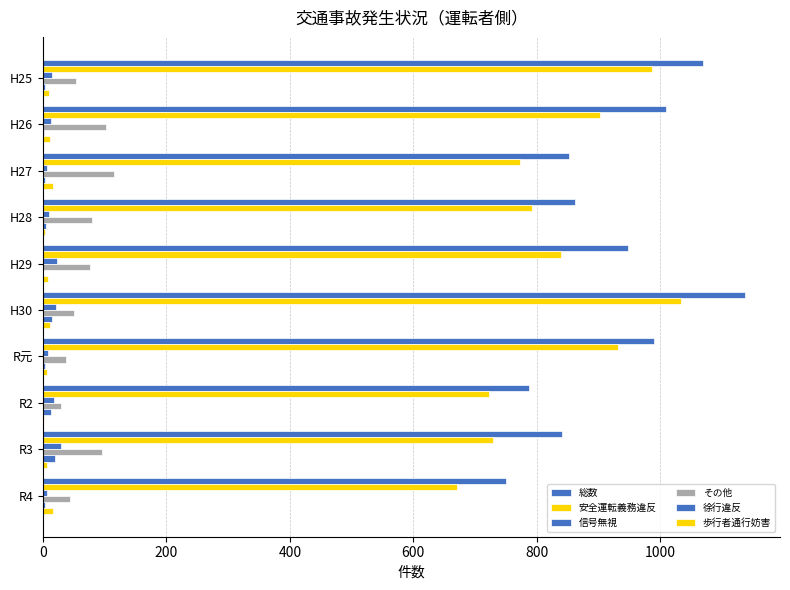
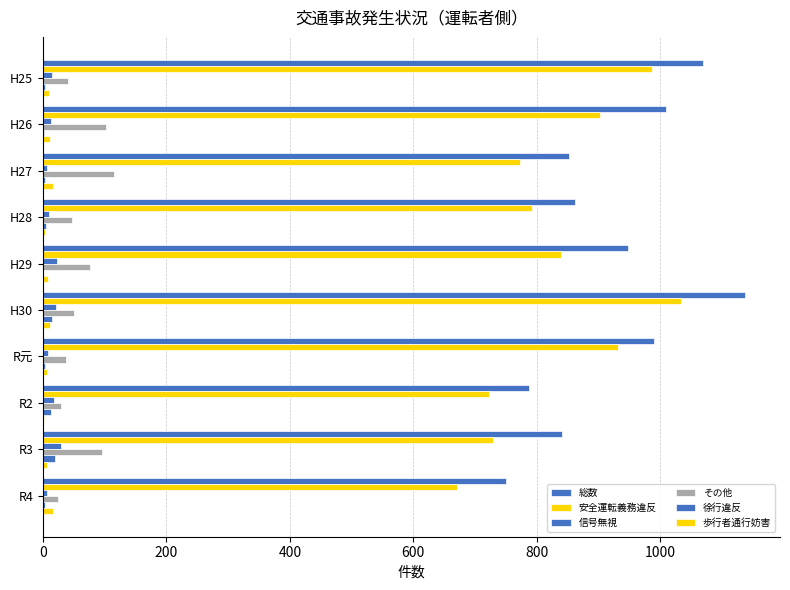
  {
    "その他": {
-     "H25": 50,
+     "H25": 40,
      "H26": 100,
      "H27": 120,
-     "H28": 80,
+     "H28": 50,
      "H29": 80,
      "H30": 50,
      "R元": 40,
      "R2": 30,
      "R3": 100,
-     "R4": 40
+     "R4": 30
    }
  }
